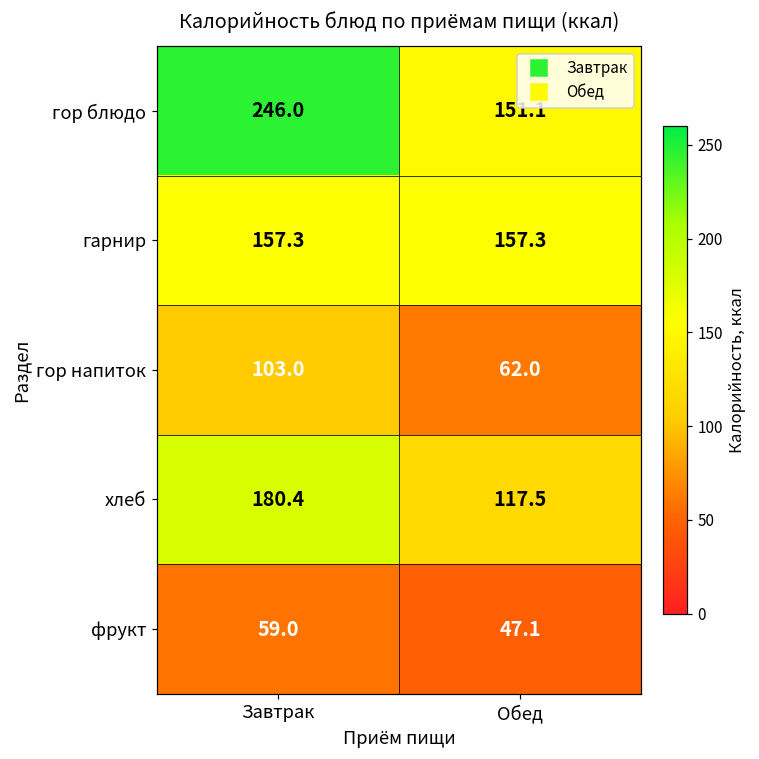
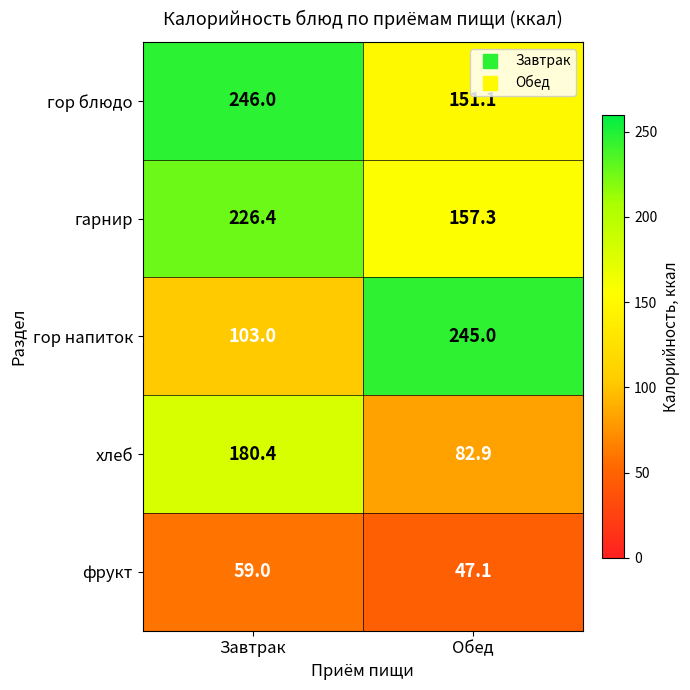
  {
    "гор блюдо": {
      "Завтрак": 246.0
    },
    "гарнир": {
-     "Завтрак": 157.3,
+     "Завтрак": 226.4,
      "Обед": 157.3
    },
    "гор напиток": {
      "Завтрак": 103.0,
-     "Обед": 62.0
+     "Обед": 245.0
    },
    "хлеб": {
      "Завтрак": 180.4,
-     "Обед": 117.5
+     "Обед": 82.9
    },
    "фрукт": {
      "Завтрак": 59.0,
      "Обед": 47.1
    }
  }
